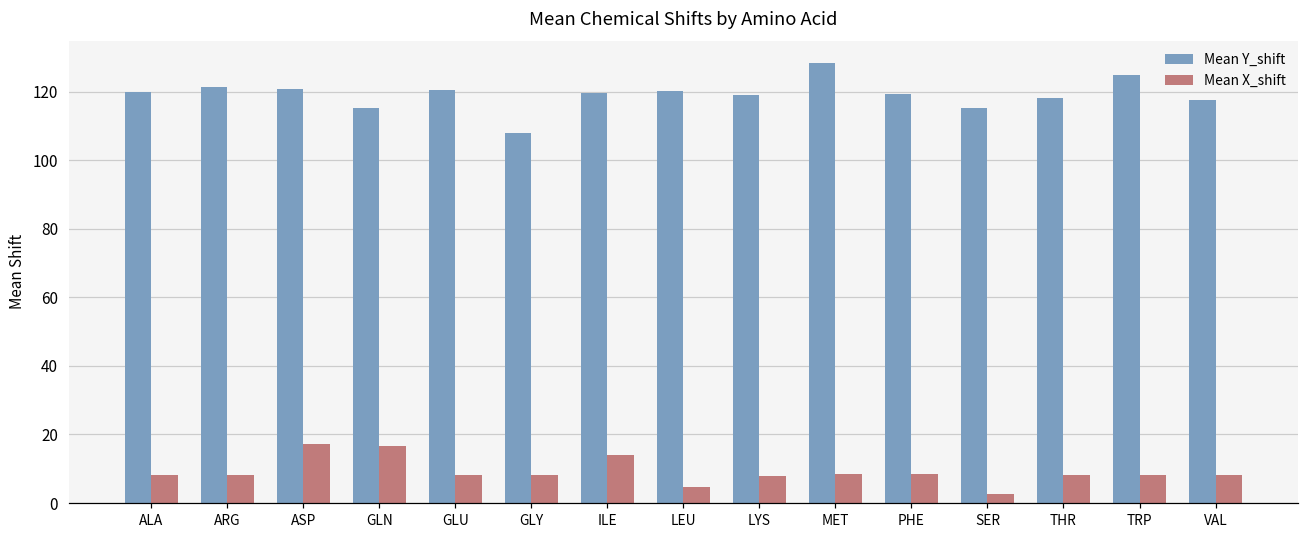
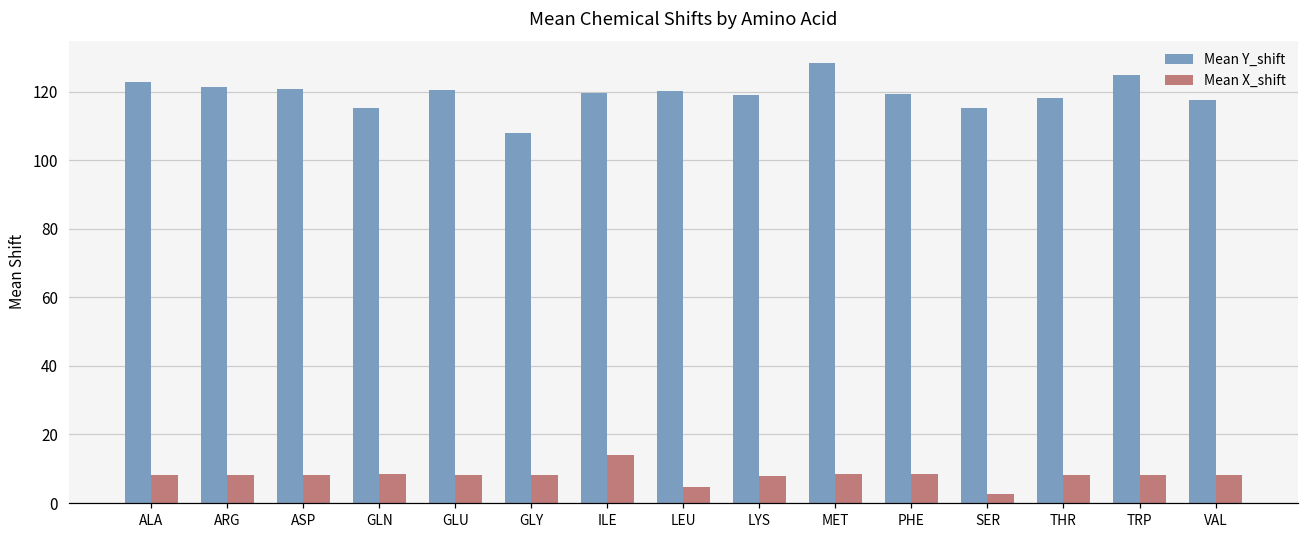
  {
    "Mean Y_shift": {
-     "ALA": 120,
+     "ALA": 123,
      "ARG": 122,
      "ASP": 121,
      "GLN": 115,
      "GLU": 121,
      "GLY": 108,
      "ILE": 120,
      "LEU": 120,
      "LYS": 119,
      "MET": 129,
      "PHE": 119,
      "SER": 115,
      "THR": 118,
      "TRP": 125,
      "VAL": 118
    },
    "Mean X_shift": {
      "ALA": 8,
      "ARG": 8,
-     "ASP": 17,
-     "GLN": 17,
+     "ASP": 8,
+     "GLN": 8,
      "GLU": 8,
      "GLY": 8,
      "ILE": 14,
      "LEU": 5,
      "LYS": 8,
      "MET": 9,
      "PHE": 8,
      "SER": 3,
      "THR": 8,
      "TRP": 8,
      "VAL": 8
    }
  }
